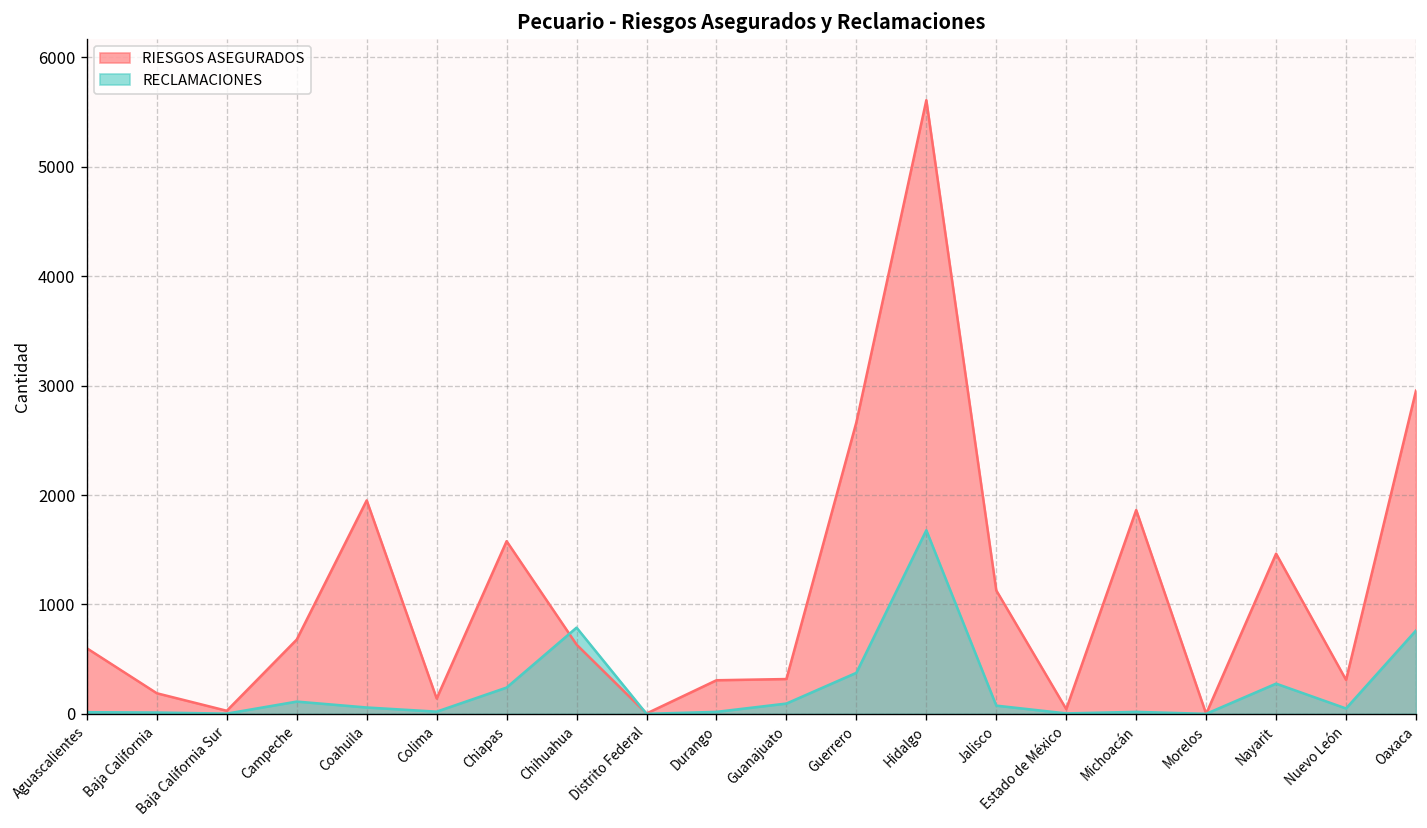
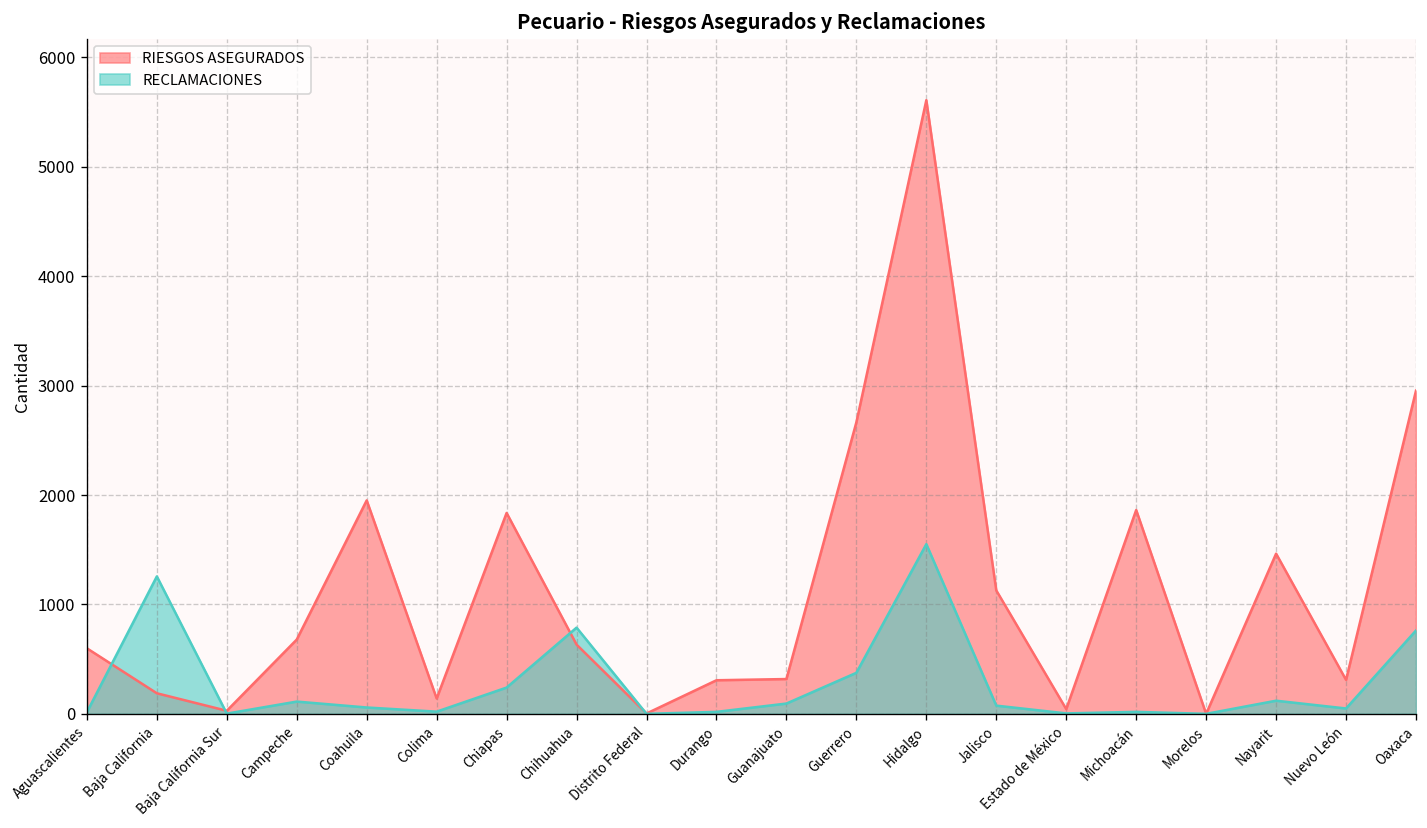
  {
    "RIESGOS ASEGURADOS": {
      "Aguascalientes": 600,
      "Baja California": 200,
      "Campeche": 700,
      "Coahuila": 2000,
      "Colima": 100,
-     "Chiapas": 1600,
+     "Chiapas": 1800,
      "Chihuahua": 600,
      "Durango": 300,
      "Guanajuato": 300,
      "Guerrero": 2700,
      "Hidalgo": 5600,
      "Jalisco": 1100,
      "Estado de México": 0,
      "Michoacán": 1900,
      "Nayarit": 1500,
      "Nuevo León": 300,
      "Oaxaca": 3000
    },
    "RECLAMACIONES": {
      "Aguascalientes": 0,
-     "Baja California": 0,
+     "Baja California": 1300,
      "Campeche": 100,
      "Coahuila": 100,
      "Colima": 0,
      "Chiapas": 200,
      "Chihuahua": 800,
      "Durango": 0,
      "Guanajuato": 100,
      "Guerrero": 400,
-     "Hidalgo": 1700,
+     "Hidalgo": 1600,
      "Jalisco": 100,
      "Estado de México": 0,
      "Michoacán": 0,
-     "Nayarit": 300,
+     "Nayarit": 100,
      "Nuevo León": 0,
      "Oaxaca": 800
    }
  }
